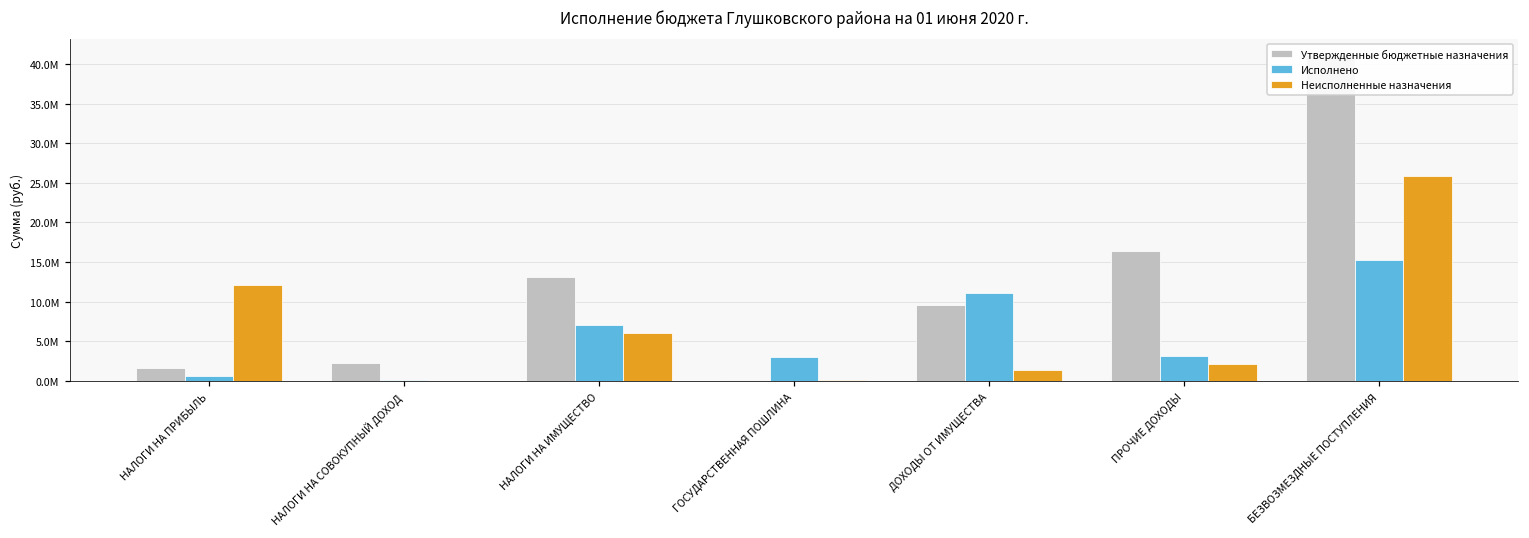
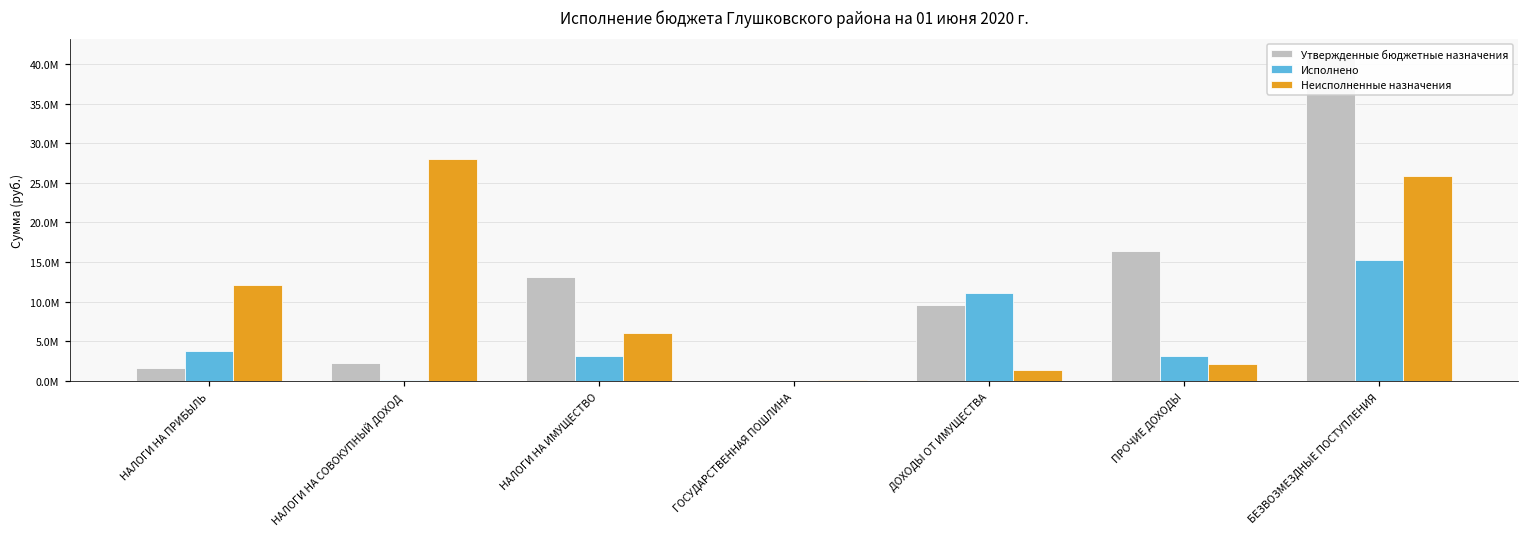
  {
    "Утвержденные бюджетные назначения": {
      "НАЛОГИ НА ПРИБЫЛЬ": 2000000,
      "НАЛОГИ НА СОВОКУПНЫЙ ДОХОД": 2000000,
      "НАЛОГИ НА ИМУЩЕСТВО": 13000000,
      "ДОХОДЫ ОТ ИМУЩЕСТВА": 10000000,
      "ПРОЧИЕ ДОХОДЫ": 16000000
    },
    "Исполнено": {
-     "НАЛОГИ НА ПРИБЫЛЬ": 1000000,
-     "НАЛОГИ НА ИМУЩЕСТВО": 7000000,
-     "ГОСУДАРСТВЕННАЯ ПОШЛИНА": 3000000,
+     "НАЛОГИ НА ПРИБЫЛЬ": 4000000,
+     "НАЛОГИ НА ИМУЩЕСТВО": 3000000,
+     "ГОСУДАРСТВЕННАЯ ПОШЛИНА": 0,
      "ДОХОДЫ ОТ ИМУЩЕСТВА": 11000000,
      "ПРОЧИЕ ДОХОДЫ": 3000000,
      "БЕЗВОЗМЕЗДНЫЕ ПОСТУПЛЕНИЯ": 15000000
    },
    "Неисполненные назначения": {
      "НАЛОГИ НА ПРИБЫЛЬ": 12000000,
-     "НАЛОГИ НА СОВОКУПНЫЙ ДОХОД": 0,
+     "НАЛОГИ НА СОВОКУПНЫЙ ДОХОД": 28000000,
      "НАЛОГИ НА ИМУЩЕСТВО": 6000000,
      "ДОХОДЫ ОТ ИМУЩЕСТВА": 1000000,
      "ПРОЧИЕ ДОХОДЫ": 2000000,
      "БЕЗВОЗМЕЗДНЫЕ ПОСТУПЛЕНИЯ": 26000000
    }
  }
